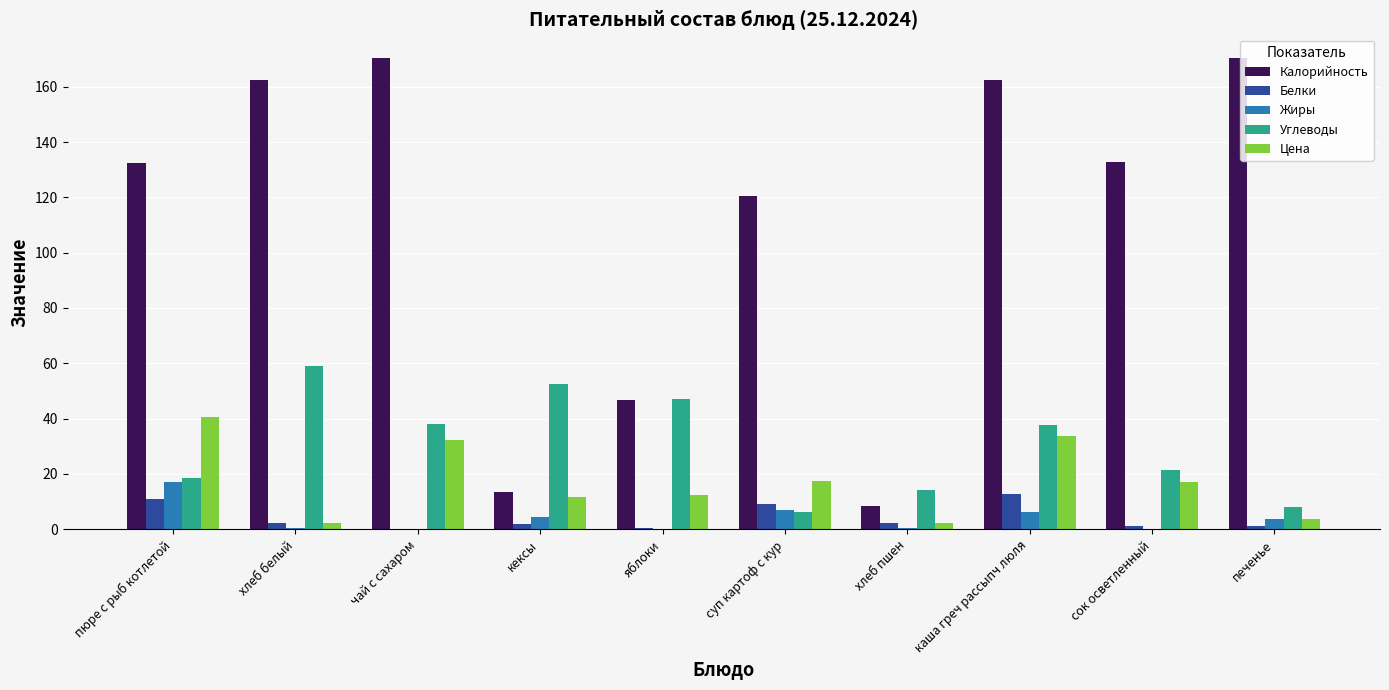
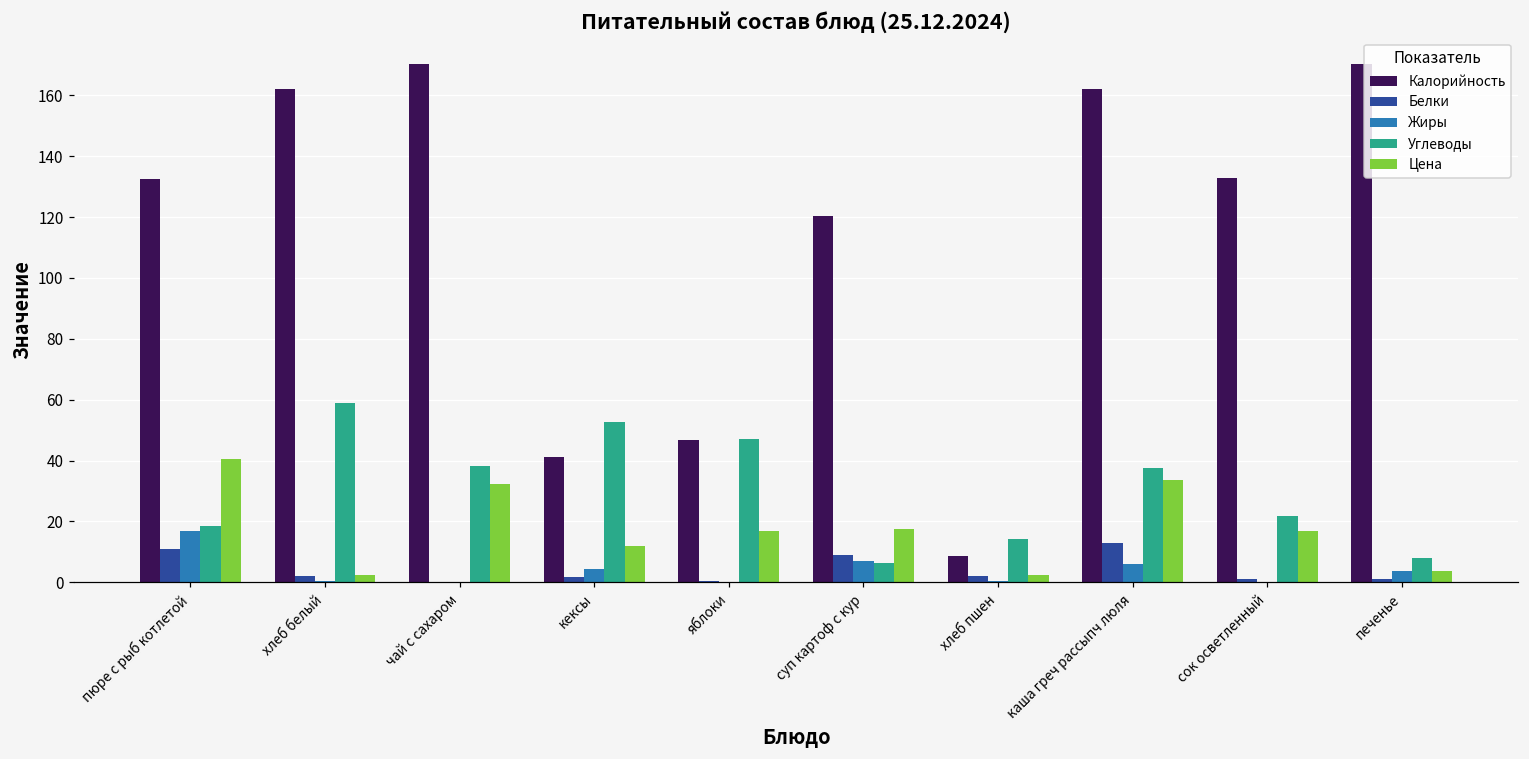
  {
    "Калорийность": {
      "пюре с рыб котлетой": 132,
      "хлеб белый": 162,
      "чай с сахаром": 170,
-     "кексы": 13,
+     "кексы": 41,
      "яблоки": 47,
      "суп картоф с кур": 121,
      "хлеб пшен": 9,
      "каша греч рассыпч люля": 162,
      "сок осветленный": 133,
      "печенье": 170
    },
    "Углеводы": {
      "пюре с рыб котлетой": 19,
      "хлеб белый": 59,
      "чай с сахаром": 38,
      "кексы": 53,
      "яблоки": 47,
      "суп картоф с кур": 6,
      "хлеб пшен": 14,
      "каша греч рассыпч люля": 38,
      "сок осветленный": 22,
      "печенье": 8
    },
    "Цена": {
      "пюре с рыб котлетой": 41,
      "хлеб белый": 2,
      "чай с сахаром": 32,
      "кексы": 12,
-     "яблоки": 13,
+     "яблоки": 17,
      "суп картоф с кур": 18,
      "хлеб пшен": 2,
      "каша греч рассыпч люля": 34,
      "сок осветленный": 17,
      "печенье": 4
    }
  }
